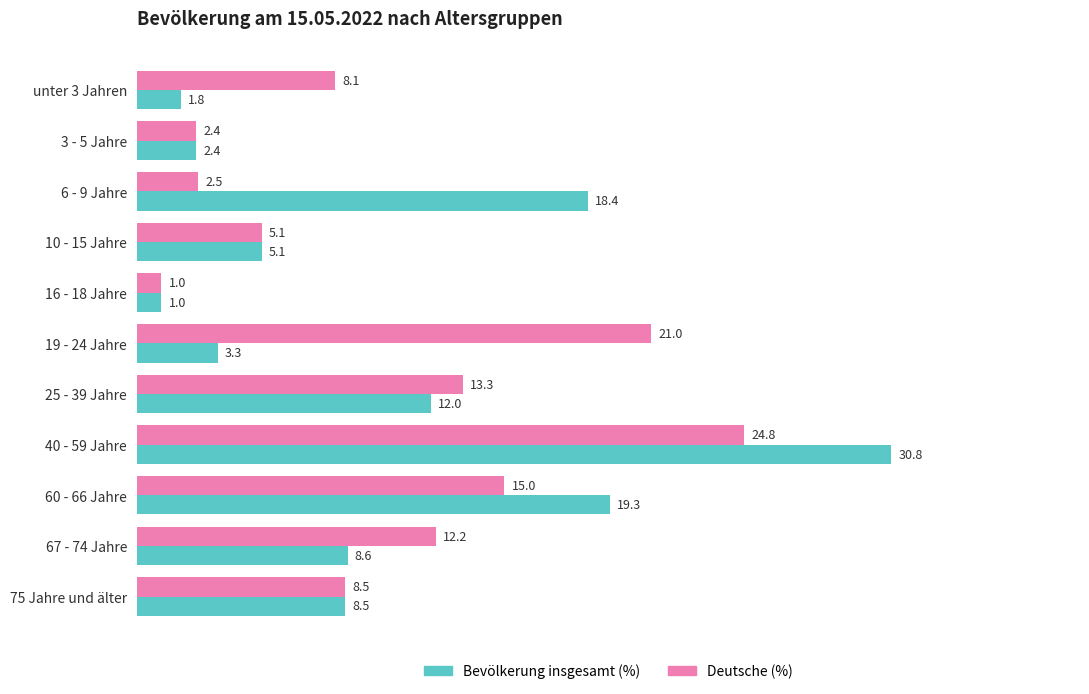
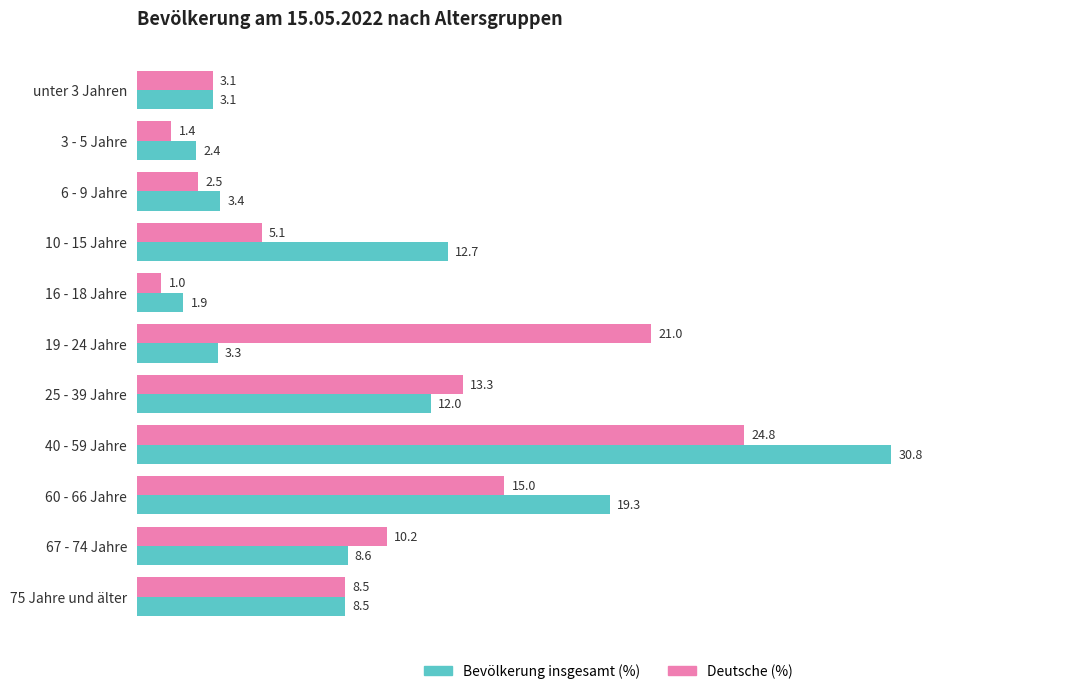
  {
    "Bevölkerung insgesamt (%)": {
-     "unter 3 Jahren": 1.8,
+     "unter 3 Jahren": 3.1,
      "3 - 5 Jahre": 2.4,
-     "6 - 9 Jahre": 18.4,
-     "10 - 15 Jahre": 5.1,
-     "16 - 18 Jahre": 1.0,
+     "6 - 9 Jahre": 3.4,
+     "10 - 15 Jahre": 12.7,
+     "16 - 18 Jahre": 1.9,
      "19 - 24 Jahre": 3.3,
      "25 - 39 Jahre": 12.0,
      "40 - 59 Jahre": 30.8,
      "60 - 66 Jahre": 19.3,
      "67 - 74 Jahre": 8.6,
      "75 Jahre und älter": 8.5
    },
    "Deutsche (%)": {
-     "unter 3 Jahren": 8.1,
-     "3 - 5 Jahre": 2.4,
+     "unter 3 Jahren": 3.1,
+     "3 - 5 Jahre": 1.4,
      "6 - 9 Jahre": 2.5,
      "10 - 15 Jahre": 5.1,
      "16 - 18 Jahre": 1.0,
      "19 - 24 Jahre": 21.0,
      "25 - 39 Jahre": 13.3,
      "40 - 59 Jahre": 24.8,
      "60 - 66 Jahre": 15.0,
-     "67 - 74 Jahre": 12.2,
+     "67 - 74 Jahre": 10.2,
      "75 Jahre und älter": 8.5
    }
  }
